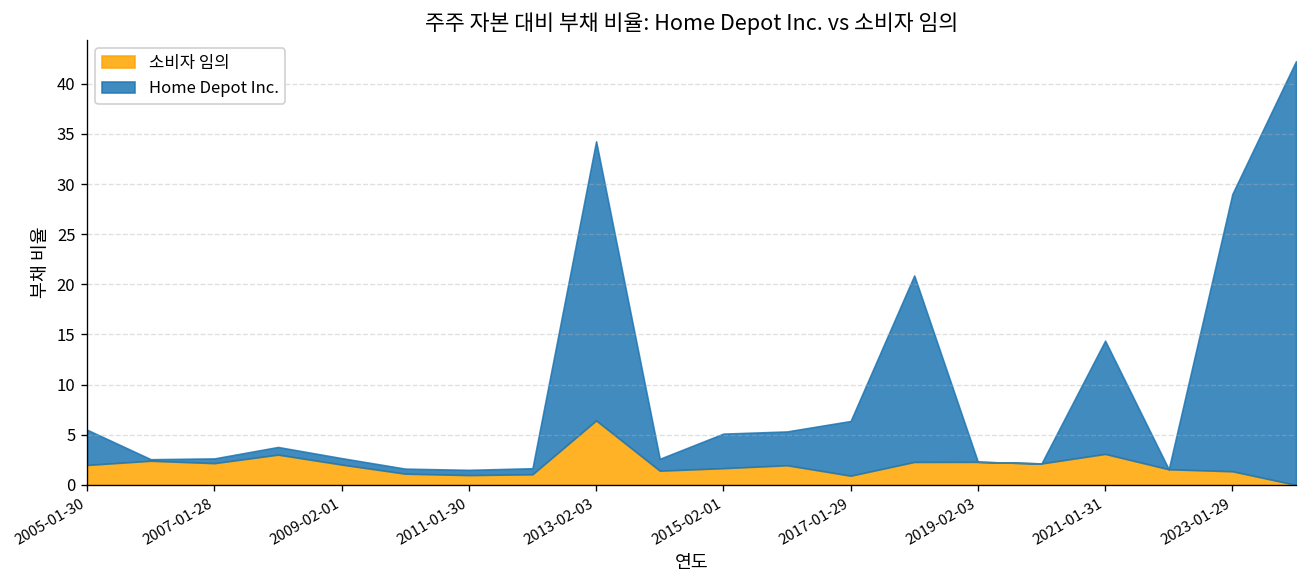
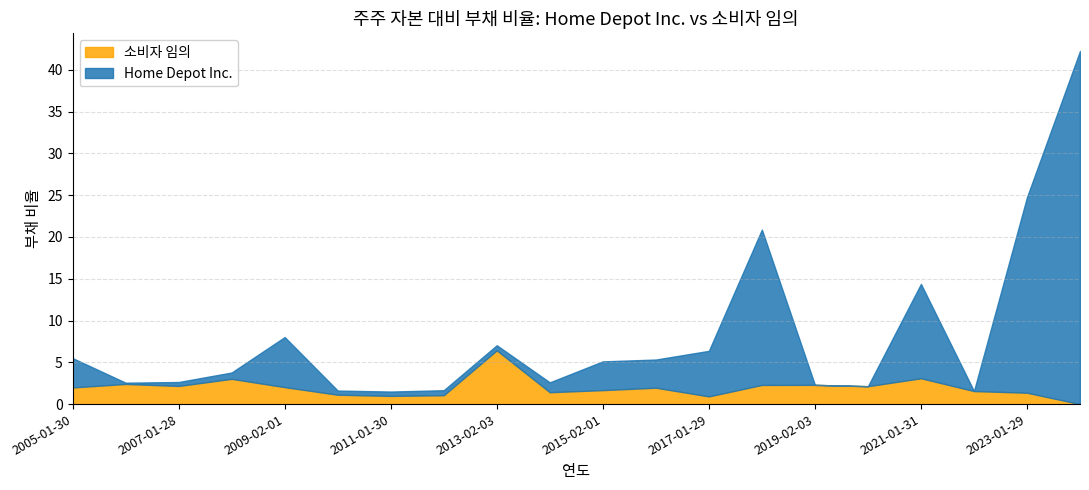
  {
    "소비자 임의": {
      "2005-01-30": 2,
      "2007-01-28": 2,
      "2009-02-01": 2,
      "2011-01-30": 1,
      "2013-02-03": 6,
      "2015-02-01": 2,
      "2017-01-29": 1,
      "2021-01-31": 3,
      "2023-01-29": 1
    },
    "Home Depot Inc.": {
      "2005-01-30": 4,
      "2007-01-28": 0,
-     "2009-02-01": 1,
+     "2009-02-01": 6,
      "2011-01-30": 1,
-     "2013-02-03": 28,
+     "2013-02-03": 1,
      "2015-02-01": 3,
      "2017-01-29": 5,
      "2021-01-31": 11,
-     "2023-01-29": 28
+     "2023-01-29": 23
    }
  }
